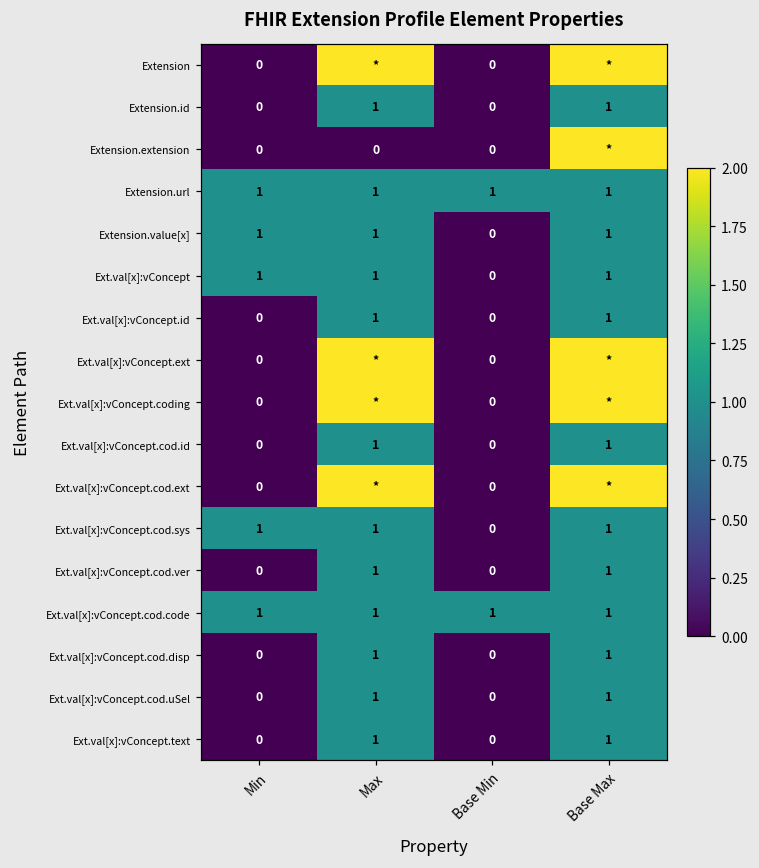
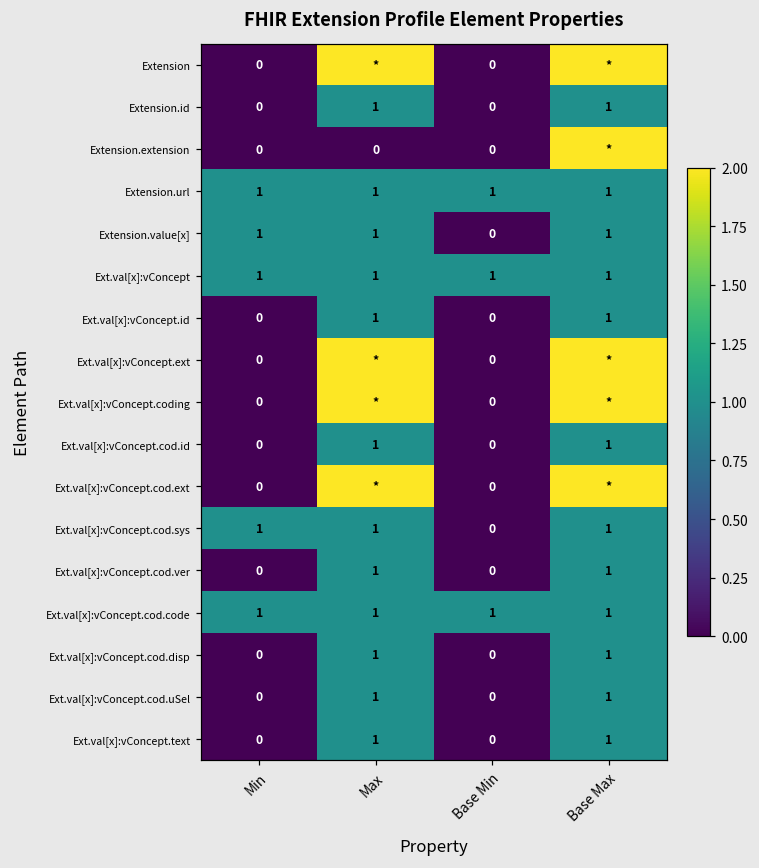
  {
    "Extension": {
      "Min": 0,
      "Base Min": 0
    },
    "Extension.id": {
      "Min": 0,
      "Max": 1,
      "Base Min": 0,
      "Base Max": 1
    },
    "Extension.extension": {
      "Min": 0,
      "Max": 0,
      "Base Min": 0
    },
    "Extension.url": {
      "Min": 1,
      "Max": 1,
      "Base Min": 1,
      "Base Max": 1
    },
    "Extension.value[x]": {
      "Min": 1,
      "Max": 1,
      "Base Min": 0,
      "Base Max": 1
    },
    "Ext.val[x]:vConcept": {
      "Min": 1,
      "Max": 1,
-     "Base Min": 0,
+     "Base Min": 1,
      "Base Max": 1
    },
    "Ext.val[x]:vConcept.id": {
      "Min": 0,
      "Max": 1,
      "Base Min": 0,
      "Base Max": 1
    },
    "Ext.val[x]:vConcept.ext": {
      "Min": 0,
      "Base Min": 0
    },
    "Ext.val[x]:vConcept.coding": {
      "Min": 0,
      "Base Min": 0
    },
    "Ext.val[x]:vConcept.cod.id": {
      "Min": 0,
      "Max": 1,
      "Base Min": 0,
      "Base Max": 1
    },
    "Ext.val[x]:vConcept.cod.ext": {
      "Min": 0,
      "Base Min": 0
    },
    "Ext.val[x]:vConcept.cod.sys": {
      "Min": 1,
      "Max": 1,
      "Base Min": 0,
      "Base Max": 1
    },
    "Ext.val[x]:vConcept.cod.ver": {
      "Min": 0,
      "Max": 1,
      "Base Min": 0,
      "Base Max": 1
    },
    "Ext.val[x]:vConcept.cod.code": {
      "Min": 1,
      "Max": 1,
      "Base Min": 1,
      "Base Max": 1
    },
    "Ext.val[x]:vConcept.cod.disp": {
      "Min": 0,
      "Max": 1,
      "Base Min": 0,
      "Base Max": 1
    },
    "Ext.val[x]:vConcept.cod.uSel": {
      "Min": 0,
      "Max": 1,
      "Base Min": 0,
      "Base Max": 1
    },
    "Ext.val[x]:vConcept.text": {
      "Min": 0,
      "Max": 1,
      "Base Min": 0,
      "Base Max": 1
    }
  }
